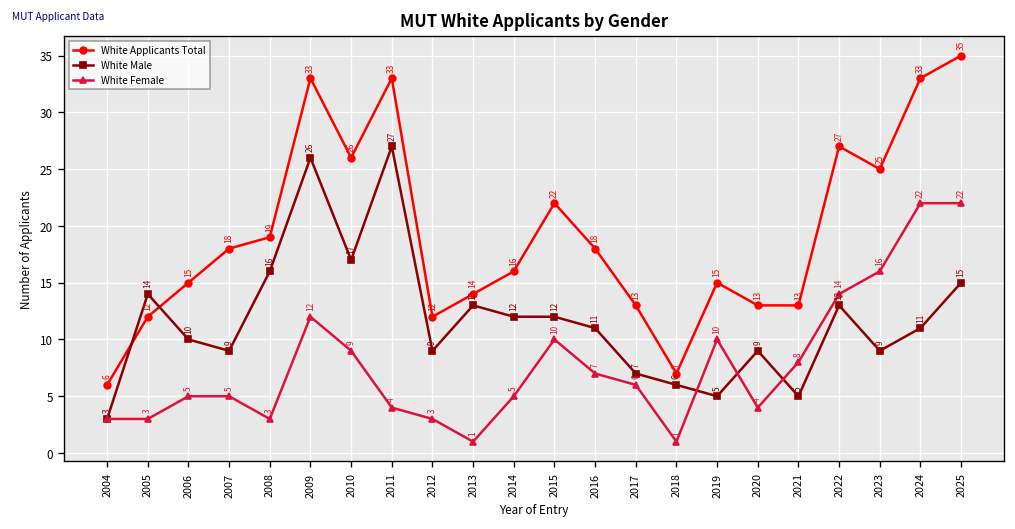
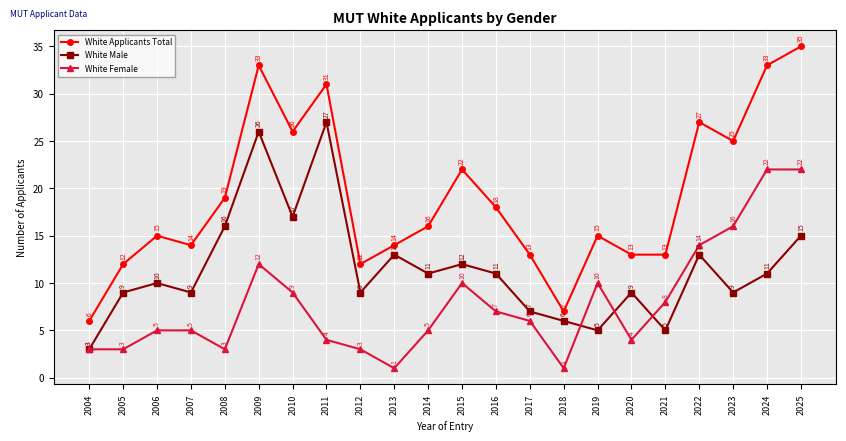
  {
    "White Applicants Total": {
      "2004": 6,
      "2005": 12,
      "2006": 15,
-     "2007": 18,
+     "2007": 14,
      "2008": 19,
      "2009": 33,
      "2010": 26,
-     "2011": 33,
+     "2011": 31,
      "2012": 12,
      "2013": 14,
      "2014": 16,
      "2015": 22,
      "2016": 18,
      "2017": 13,
      "2018": 7,
      "2019": 15,
      "2020": 13,
      "2021": 13,
      "2022": 27,
      "2023": 25,
      "2024": 33,
      "2025": 35
    },
    "White Male": {
-     "2005": 14,
+     "2005": 9,
      "2006": 10,
      "2007": 9,
      "2008": 16,
      "2009": 26,
      "2010": 17,
      "2011": 27,
      "2012": 9,
-     "2014": 12,
+     "2014": 11,
      "2015": 12,
      "2016": 11,
      "2017": 7,
      "2019": 5,
      "2020": 9,
      "2021": 5,
      "2023": 9,
      "2024": 11,
      "2025": 15
    },
    "White Female": {
      "2005": 3,
      "2006": 5,
      "2007": 5,
      "2008": 3,
      "2009": 12,
      "2010": 9,
      "2011": 4,
      "2012": 3,
      "2013": 1,
      "2014": 5,
      "2015": 10,
      "2016": 7,
      "2018": 1,
      "2019": 10,
      "2020": 4,
      "2021": 8,
      "2022": 14,
      "2023": 16,
      "2024": 22,
      "2025": 22
    }
  }
